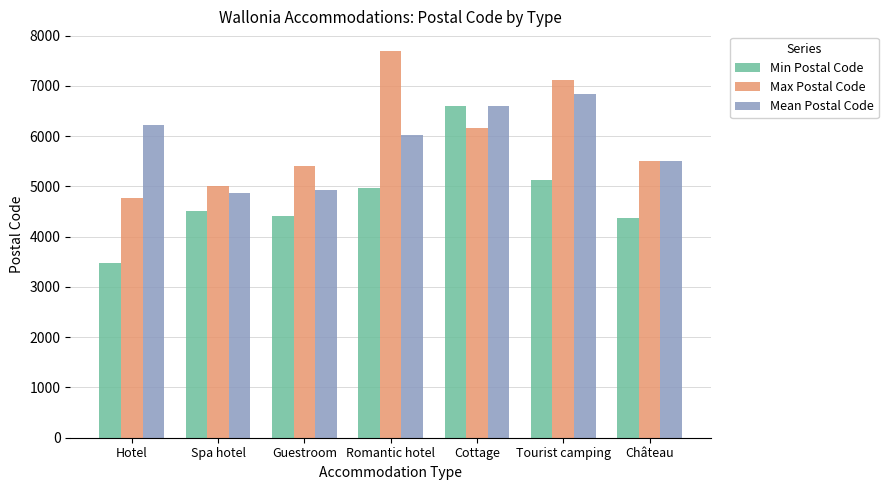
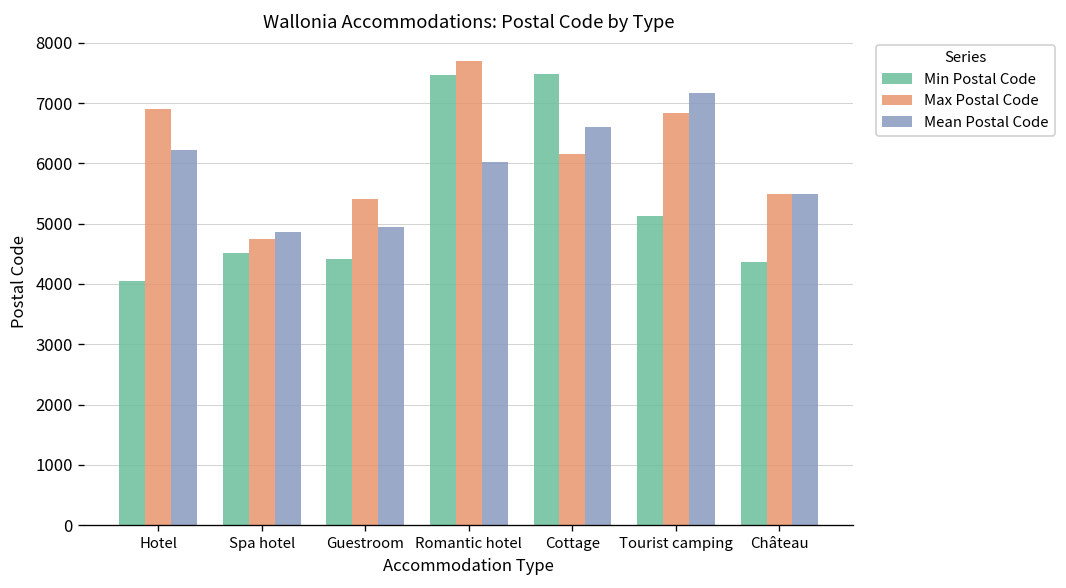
  {
    "Min Postal Code": {
-     "Hotel": 3500,
+     "Hotel": 4100,
      "Spa hotel": 4500,
      "Guestroom": 4400,
-     "Romantic hotel": 5000,
-     "Cottage": 6600,
+     "Romantic hotel": 7500,
+     "Cottage": 7500,
      "Tourist camping": 5100,
      "Château": 4400
    },
    "Max Postal Code": {
-     "Hotel": 4800,
-     "Spa hotel": 5000,
+     "Hotel": 6900,
+     "Spa hotel": 4700,
      "Guestroom": 5400,
      "Romantic hotel": 7700,
      "Cottage": 6200,
-     "Tourist camping": 7100,
+     "Tourist camping": 6800,
      "Château": 5500
    },
    "Mean Postal Code": {
      "Hotel": 6200,
      "Spa hotel": 4900,
      "Guestroom": 4900,
      "Romantic hotel": 6000,
      "Cottage": 6600,
-     "Tourist camping": 6800,
+     "Tourist camping": 7200,
      "Château": 5500
    }
  }
